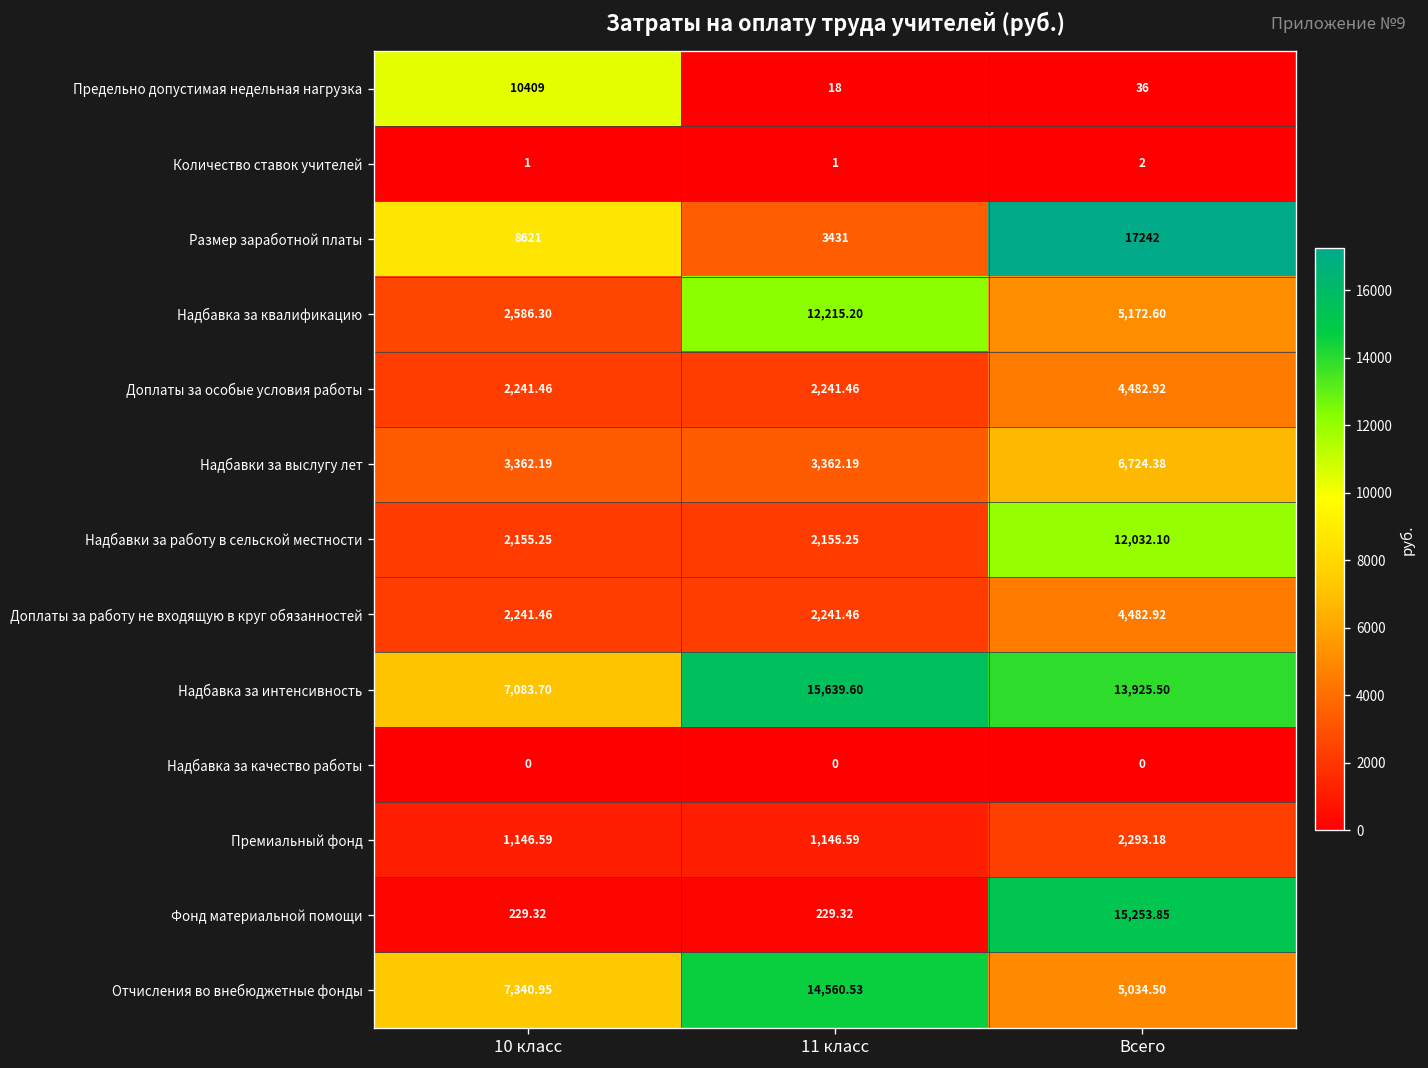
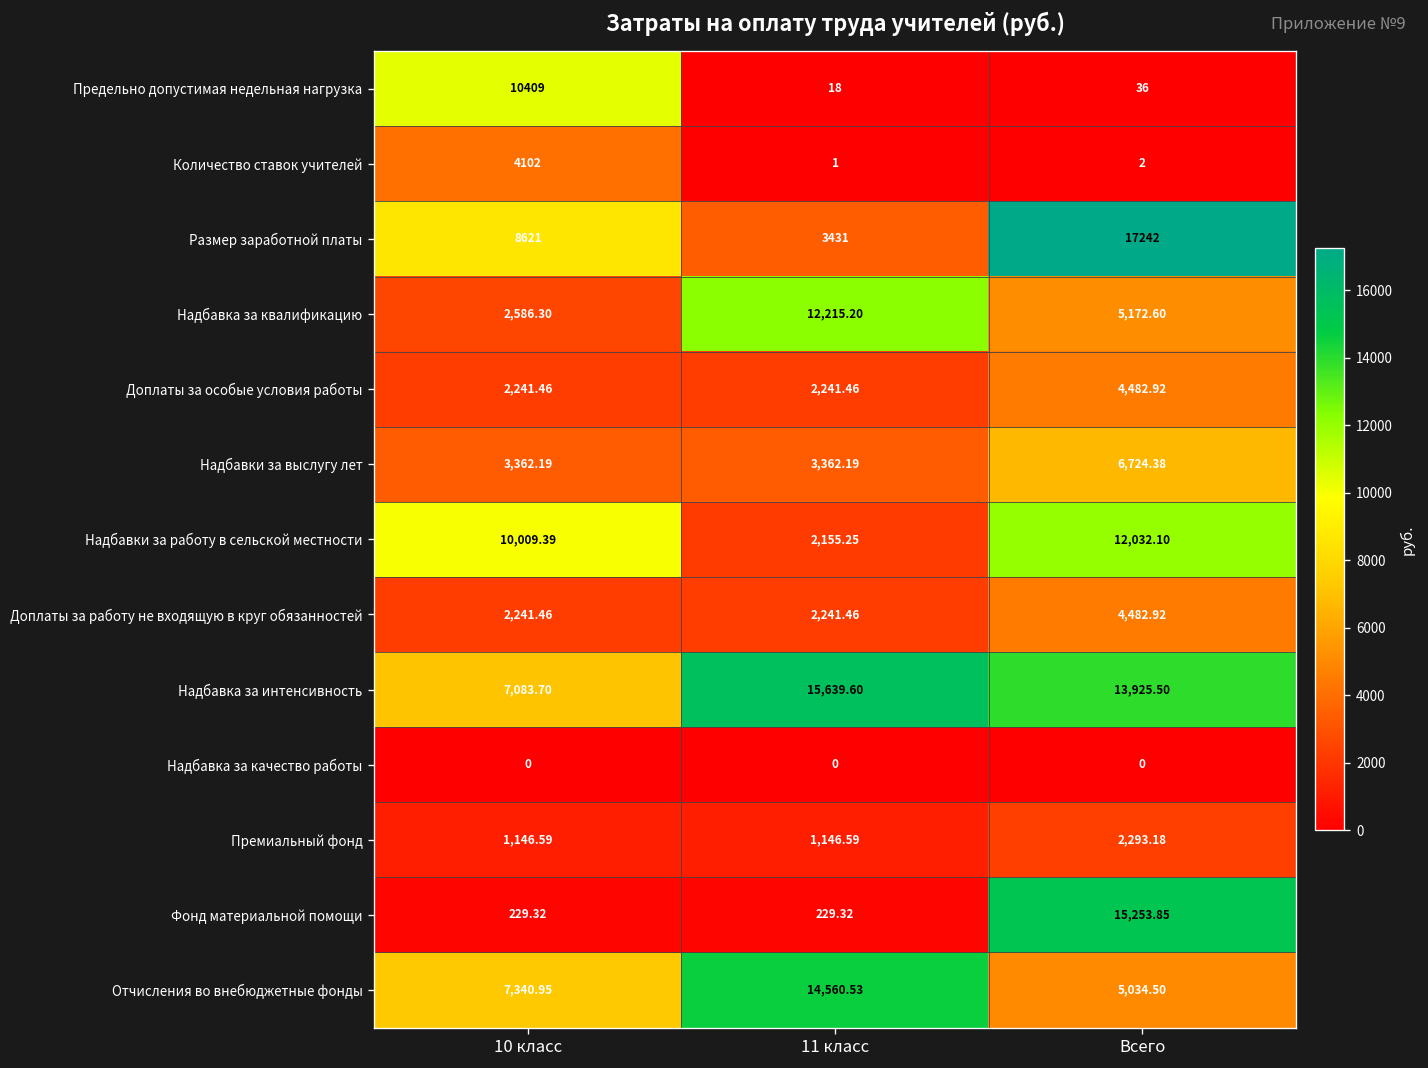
  {
    "Предельно допустимая недельная нагрузка": {
      "10 класс": "10409",
      "11 класс": "18",
      "Всего": "36"
    },
    "Количество ставок учителей": {
-     "10 класс": "1",
+     "10 класс": "4102",
      "11 класс": "1",
      "Всего": "2"
    },
    "Размер заработной платы": {
      "10 класс": "8621",
      "11 класс": "3431",
      "Всего": "17242"
    },
    "Надбавка за квалификацию": {
      "10 класс": "2,586.30",
      "11 класс": "12,215.20",
      "Всего": "5,172.60"
    },
    "Доплаты за особые условия работы": {
      "10 класс": "2,241.46",
      "11 класс": "2,241.46",
      "Всего": "4,482.92"
    },
    "Надбавки за выслугу лет": {
      "10 класс": "3,362.19",
      "11 класс": "3,362.19",
      "Всего": "6,724.38"
    },
    "Надбавки за работу в сельской местности": {
-     "10 класс": "2,155.25",
+     "10 класс": "10,009.39",
      "11 класс": "2,155.25",
      "Всего": "12,032.10"
    },
    "Доплаты за работу не входящую в круг обязанностей": {
      "10 класс": "2,241.46",
      "11 класс": "2,241.46",
      "Всего": "4,482.92"
    },
    "Надбавка за интенсивность": {
      "10 класс": "7,083.70",
      "11 класс": "15,639.60",
      "Всего": "13,925.50"
    },
    "Надбавка за качество работы": {
      "10 класс": "0",
      "11 класс": "0",
      "Всего": "0"
    },
    "Премиальный фонд": {
      "10 класс": "1,146.59",
      "11 класс": "1,146.59",
      "Всего": "2,293.18"
    },
    "Фонд материальной помощи": {
      "10 класс": "229.32",
      "11 класс": "229.32",
      "Всего": "15,253.85"
    },
    "Отчисления во внебюджетные фонды": {
      "10 класс": "7,340.95",
      "11 класс": "14,560.53",
      "Всего": "5,034.50"
    }
  }
